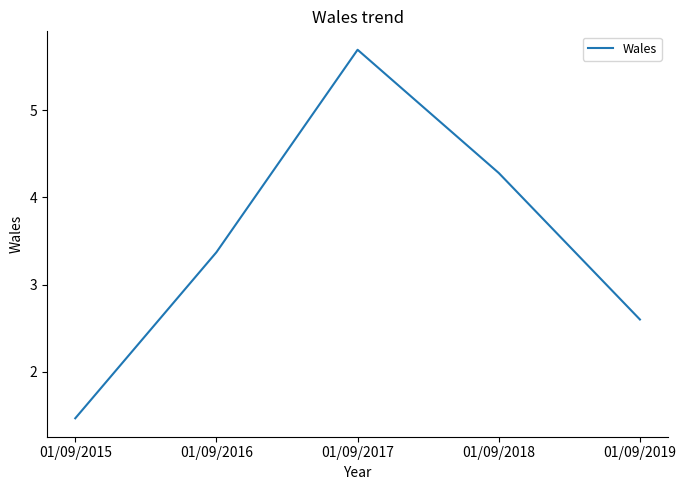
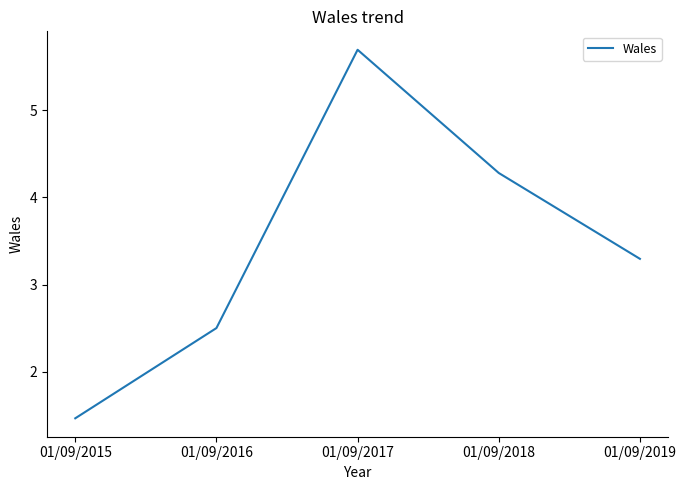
  {
    "01/09/2015": 1.5,
-   "01/09/2016": 3.4,
+   "01/09/2016": 2.5,
    "01/09/2017": 5.7,
    "01/09/2018": 4.3,
-   "01/09/2019": 2.6
+   "01/09/2019": 3.3
  }
